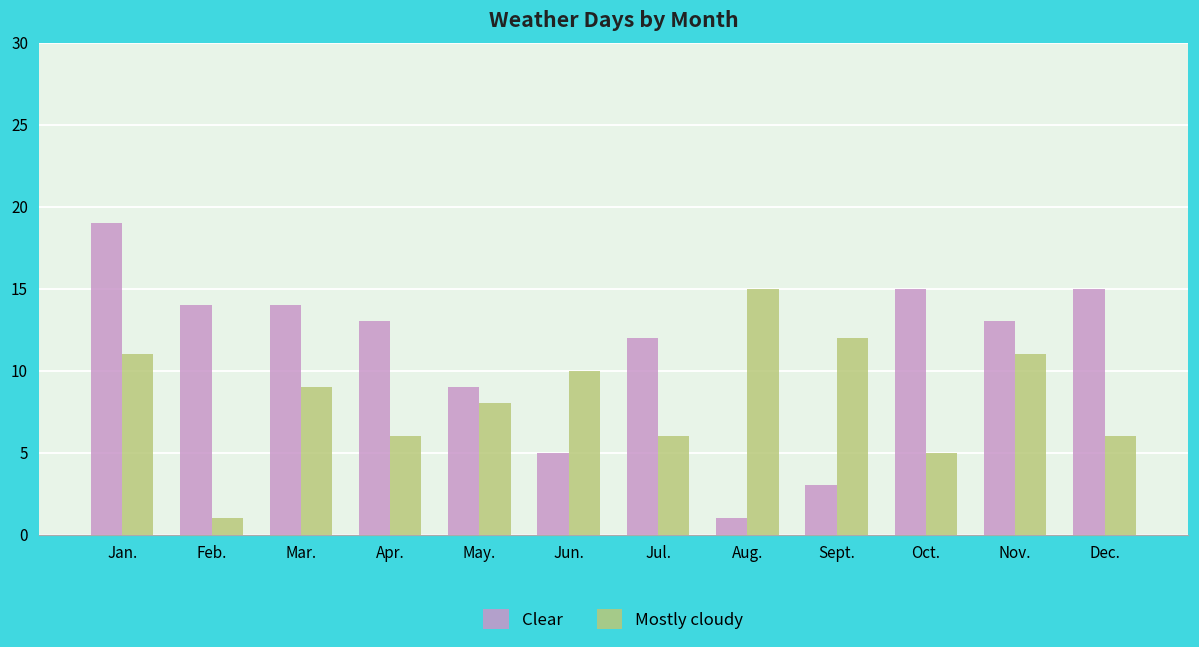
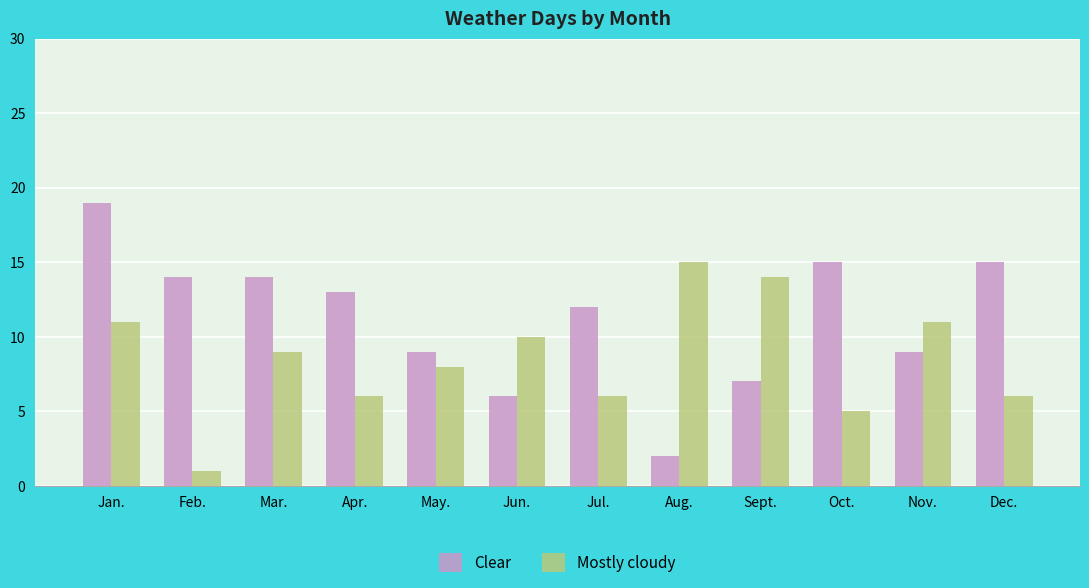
  {
    "Clear": {
      "Jan.": 19,
      "Feb.": 14,
      "Mar.": 14,
      "Apr.": 13,
      "May.": 9,
-     "Jun.": 5,
+     "Jun.": 6,
      "Jul.": 12,
-     "Aug.": 1,
-     "Sept.": 3,
+     "Aug.": 2,
+     "Sept.": 7,
      "Oct.": 15,
-     "Nov.": 13,
+     "Nov.": 9,
      "Dec.": 15
    },
    "Mostly cloudy": {
      "Jan.": 11,
      "Feb.": 1,
      "Mar.": 9,
      "Apr.": 6,
      "May.": 8,
      "Jun.": 10,
      "Jul.": 6,
      "Aug.": 15,
-     "Sept.": 12,
+     "Sept.": 14,
      "Oct.": 5,
      "Nov.": 11,
      "Dec.": 6
    }
  }
